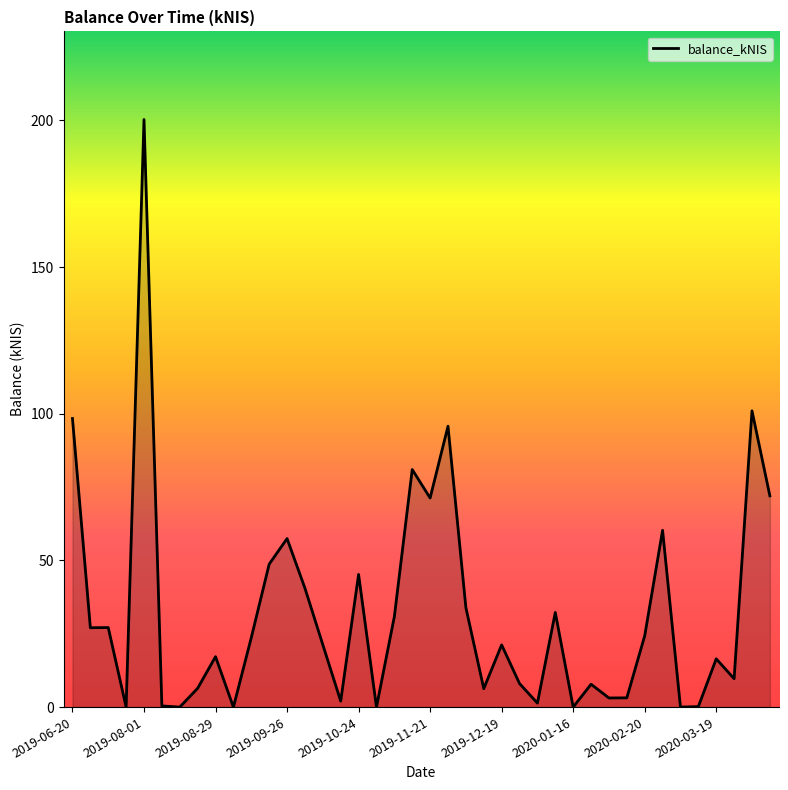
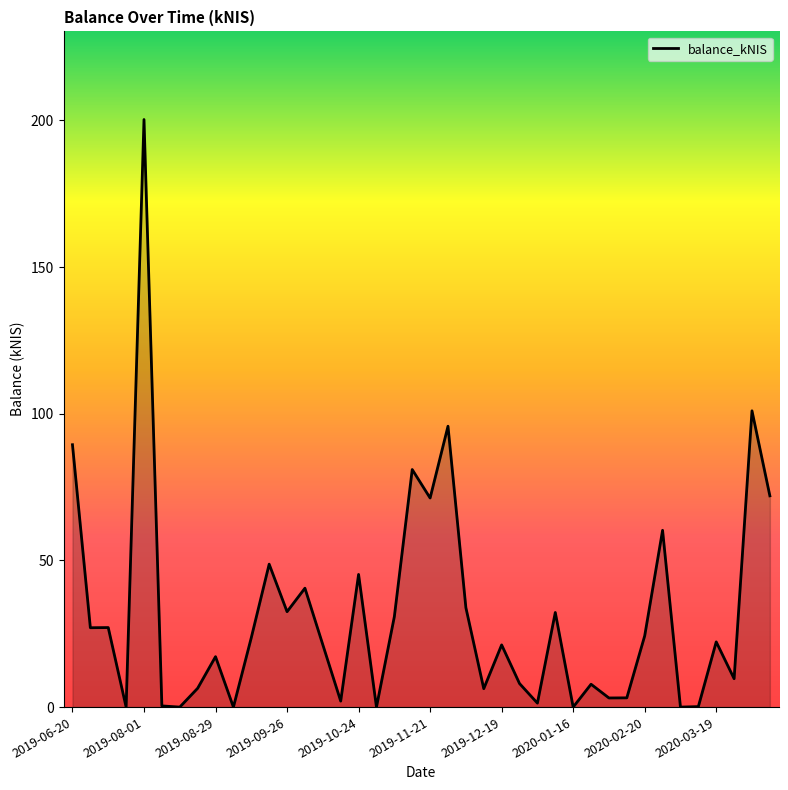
  {
-   "2019-06-20": 98,
+   "2019-06-20": 89,
    "2019-08-01": 200,
    "2019-08-29": 17,
-   "2019-09-26": 57,
+   "2019-09-26": 33,
    "2019-10-24": 45,
    "2019-11-21": 71,
    "2019-12-19": 21,
    "2020-01-16": 0,
    "2020-02-20": 24,
-   "2020-03-19": 16
+   "2020-03-19": 22
  }
